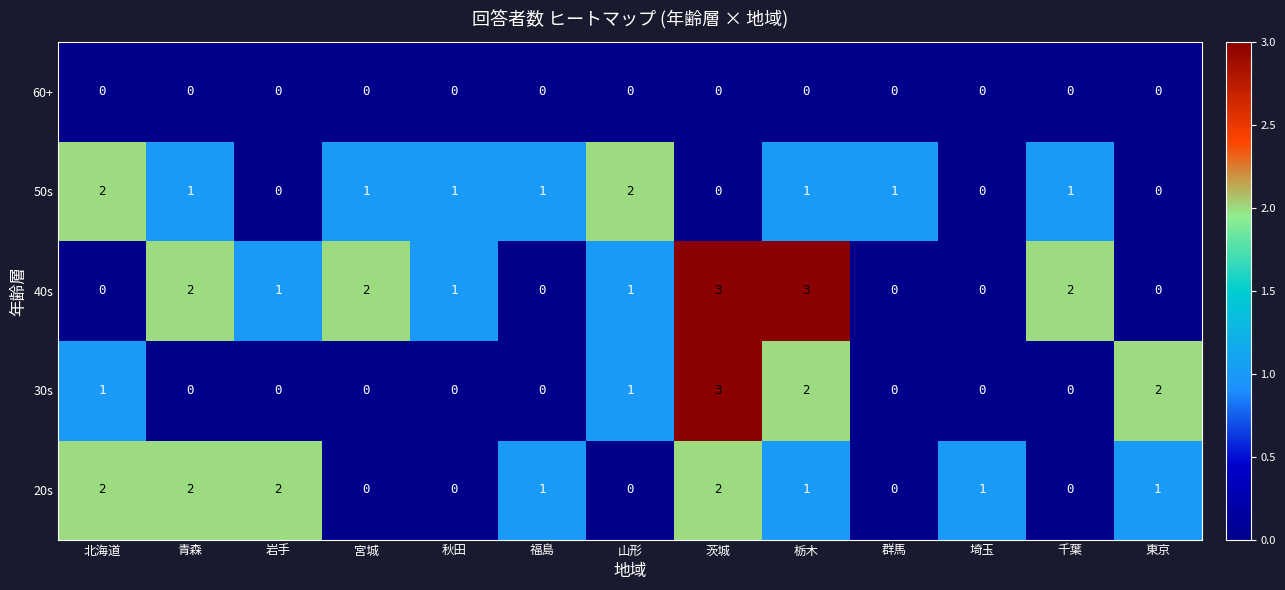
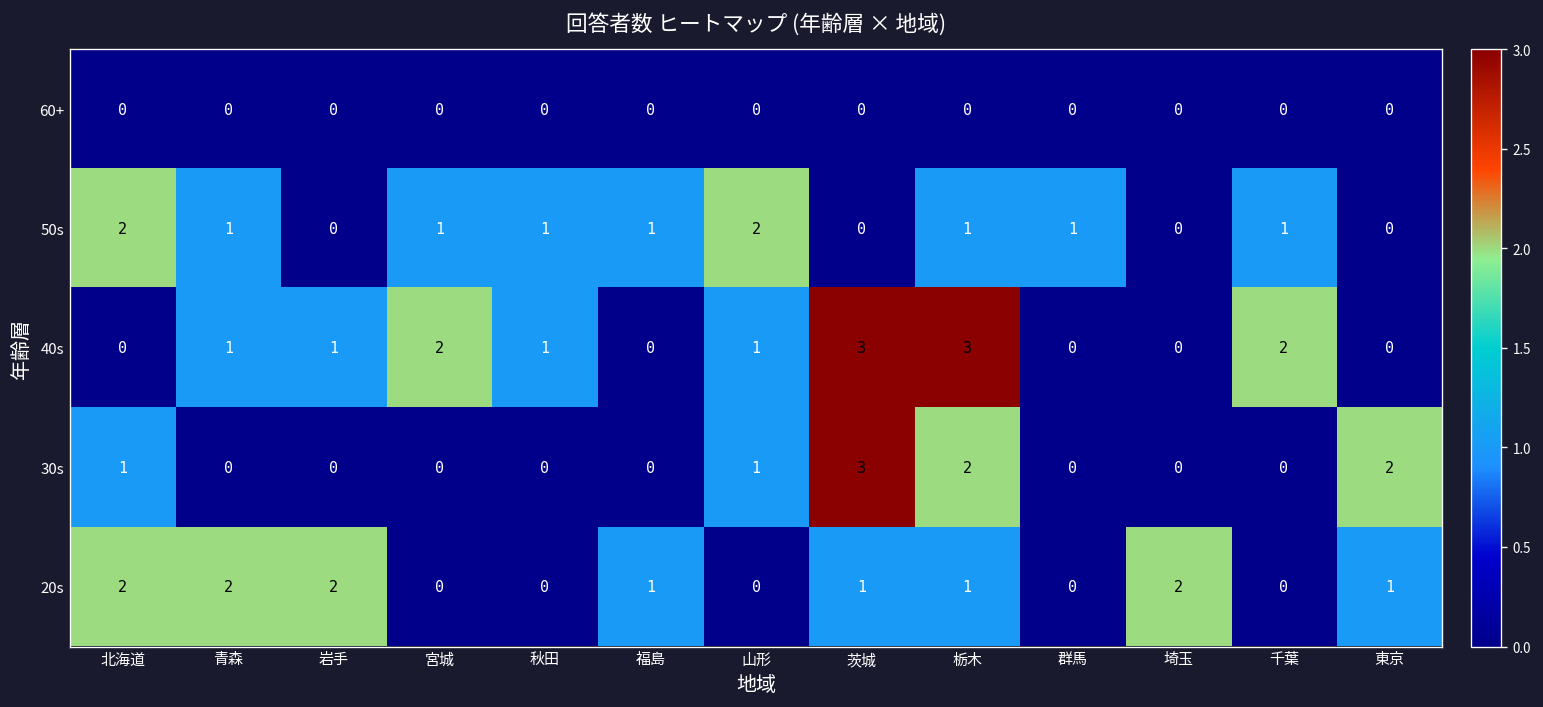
  {
    "60+": {
      "北海道": 0,
      "青森": 0,
      "岩手": 0,
      "宮城": 0,
      "秋田": 0,
      "福島": 0,
      "山形": 0,
      "茨城": 0,
      "栃木": 0,
      "群馬": 0,
      "埼玉": 0,
      "千葉": 0,
      "東京": 0
    },
    "50s": {
      "北海道": 2,
      "青森": 1,
      "岩手": 0,
      "宮城": 1,
      "秋田": 1,
      "福島": 1,
      "山形": 2,
      "茨城": 0,
      "栃木": 1,
      "群馬": 1,
      "埼玉": 0,
      "千葉": 1,
      "東京": 0
    },
    "40s": {
      "北海道": 0,
-     "青森": 2,
+     "青森": 1,
      "岩手": 1,
      "宮城": 2,
      "秋田": 1,
      "福島": 0,
      "山形": 1,
      "茨城": 3,
      "栃木": 3,
      "群馬": 0,
      "埼玉": 0,
      "千葉": 2,
      "東京": 0
    },
    "30s": {
      "北海道": 1,
      "青森": 0,
      "岩手": 0,
      "宮城": 0,
      "秋田": 0,
      "福島": 0,
      "山形": 1,
      "茨城": 3,
      "栃木": 2,
      "群馬": 0,
      "埼玉": 0,
      "千葉": 0,
      "東京": 2
    },
    "20s": {
      "北海道": 2,
      "青森": 2,
      "岩手": 2,
      "宮城": 0,
      "秋田": 0,
      "福島": 1,
      "山形": 0,
-     "茨城": 2,
+     "茨城": 1,
      "栃木": 1,
      "群馬": 0,
-     "埼玉": 1,
+     "埼玉": 2,
      "千葉": 0,
      "東京": 1
    }
  }
